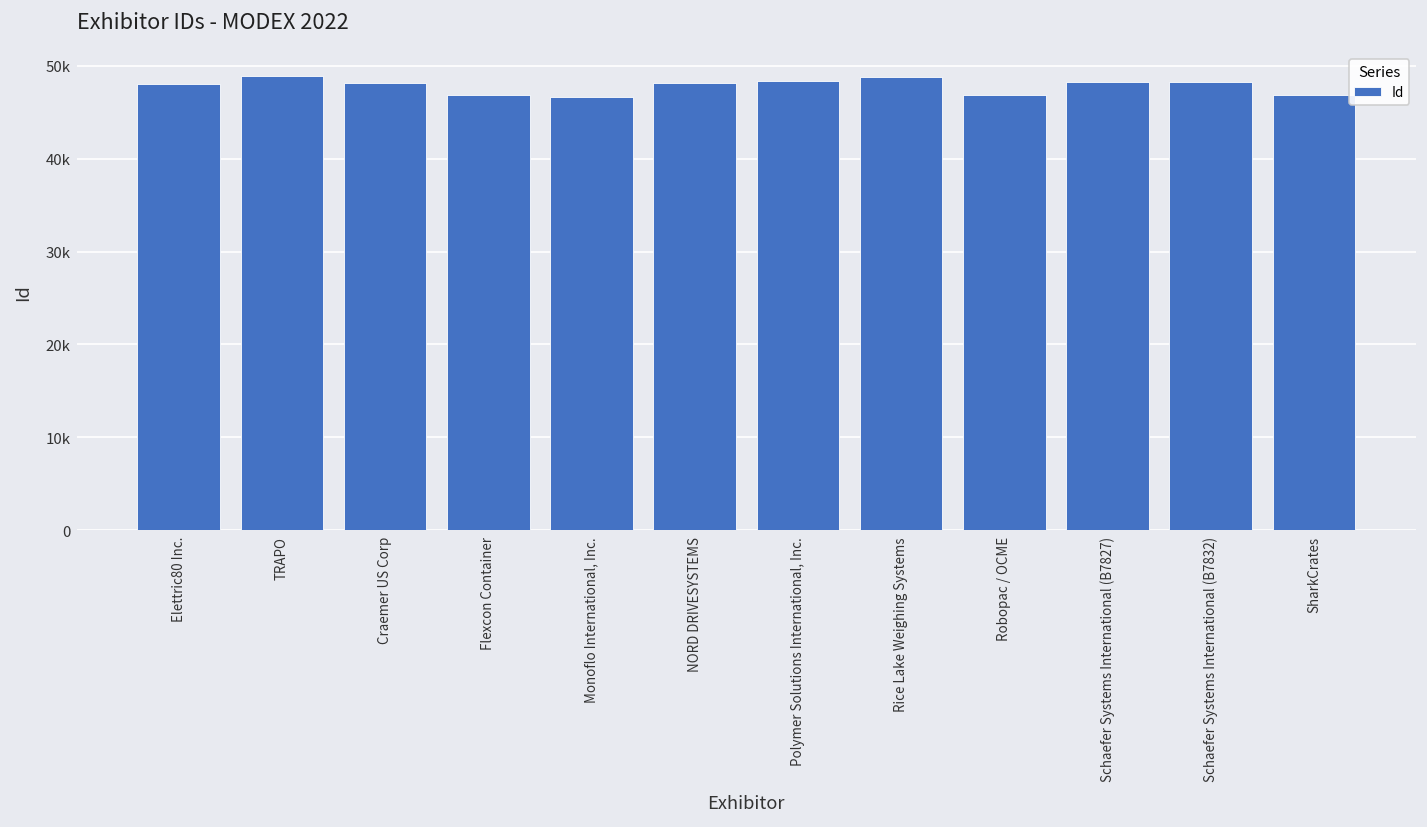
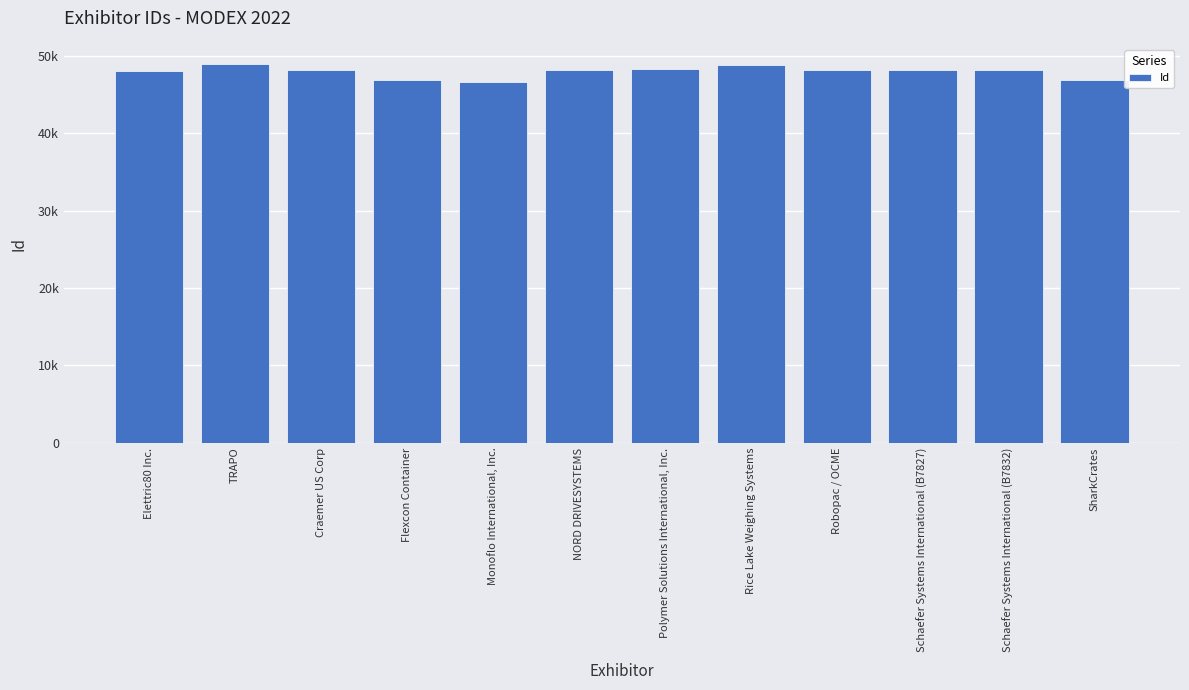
  {
    "Elettric80 Inc.": 48000,
    "TRAPO": 49000,
    "Craemer US Corp": 48000,
    "Flexcon Container": 47000,
    "Monoflo International, Inc.": 47000,
    "NORD DRIVESYSTEMS": 48000,
    "Polymer Solutions International, Inc.": 48000,
    "Rice Lake Weighing Systems": 49000,
-   "Robopac / OCME": 47000,
+   "Robopac / OCME": 48000,
    "Schaefer Systems International (B7827)": 48000,
    "Schaefer Systems International (B7832)": 48000,
    "SharkCrates": 47000
  }
